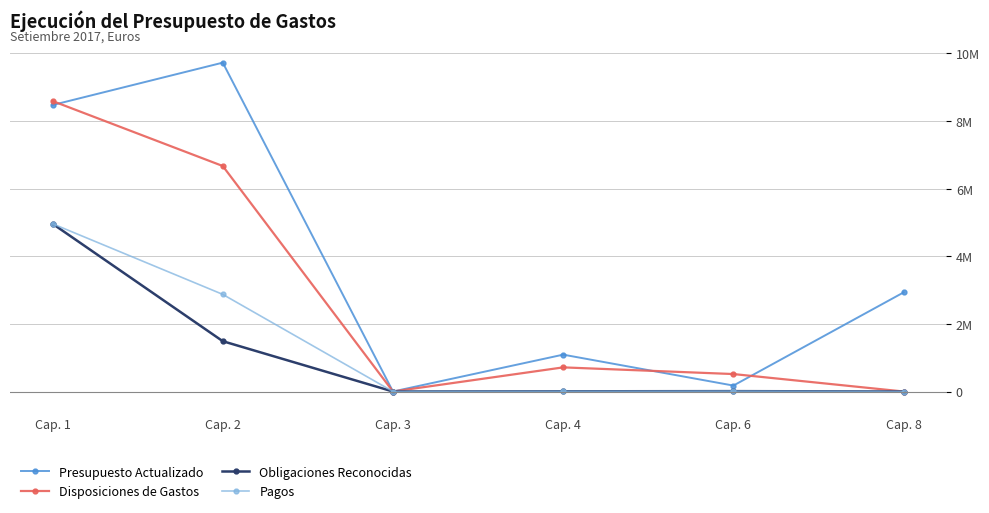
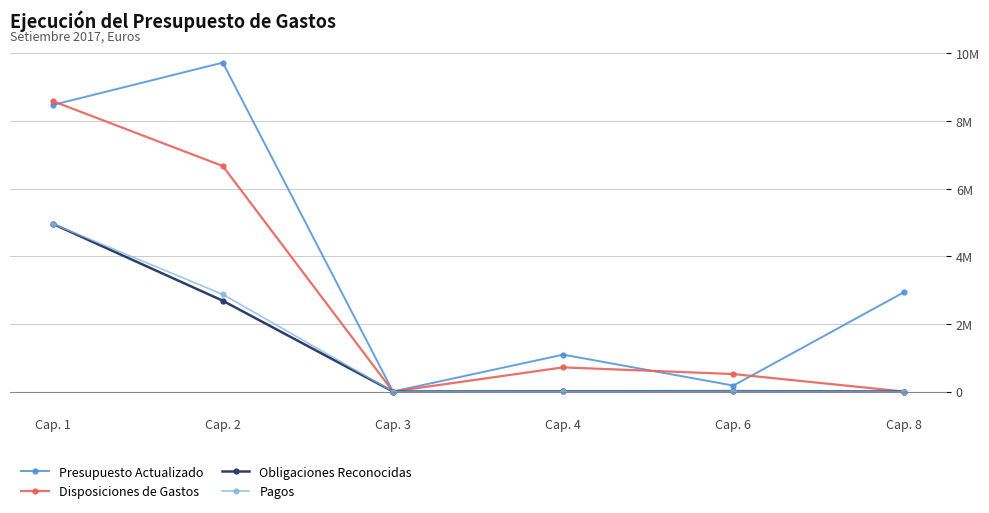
  {
    "Presupuesto Actualizado": {
      "Cap. 1": 8500000,
      "Cap. 2": 9700000,
      "Cap. 4": 1100000,
      "Cap. 6": 200000,
      "Cap. 8": 2900000
    },
    "Disposiciones de Gastos": {
      "Cap. 1": 8600000,
      "Cap. 2": 6700000,
      "Cap. 4": 700000,
      "Cap. 6": 500000
    },
    "Obligaciones Reconocidas": {
-     "Cap. 2": 1500000
+     "Cap. 2": 2700000
    },
    "Pagos": {
      "Cap. 2": 2900000
    }
  }
